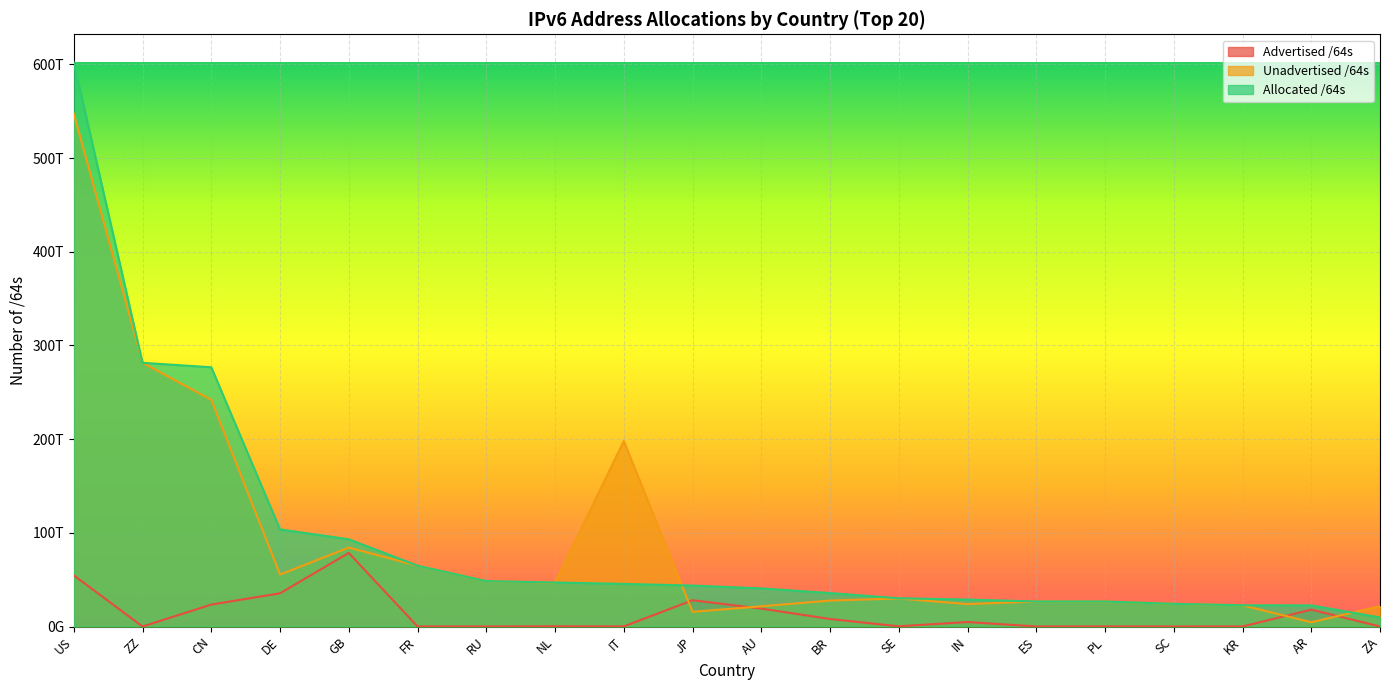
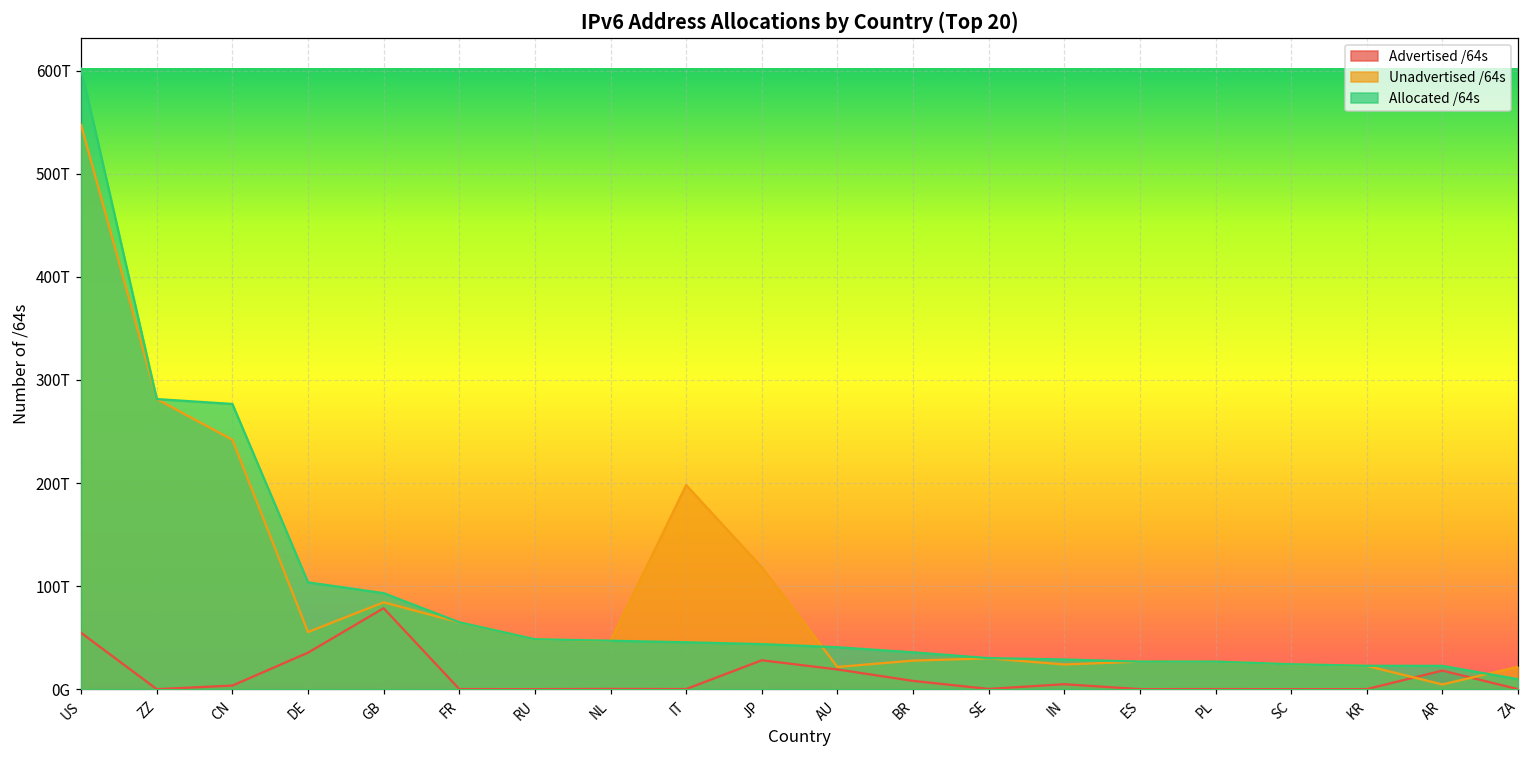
  {
    "Advertised /64s": {
      "US": "50T",
      "ZZ": "0T",
-     "CN": "20T",
+     "CN": "0T",
      "DE": "40T",
      "GB": "80T",
      "FR": "0T",
      "RU": "0T",
      "NL": "0T",
      "IT": "0T",
      "JP": "30T",
      "BR": "10T",
      "SE": "0T",
      "IN": "0T",
      "ES": "0T",
      "PL": "0T",
      "SC": "0T",
      "KR": "0T",
      "AR": "20T",
      "ZA": "0T"
    },
    "Unadvertised /64s": {
      "US": "550T",
      "CN": "240T",
      "DE": "60T",
      "GB": "80T",
      "IT": "200T",
-     "JP": "20T",
+     "JP": "120T",
      "BR": "30T",
      "IN": "20T",
      "AR": "0T",
      "ZA": "20T"
    },
    "Allocated /64s": {
      "US": "600T",
      "CN": "280T",
      "DE": "100T",
      "GB": "90T",
      "IT": "50T",
      "JP": "40T",
      "AU": "40T",
      "BR": "40T",
      "IN": "30T",
      "AR": "20T",
      "ZA": "10T"
    }
  }
